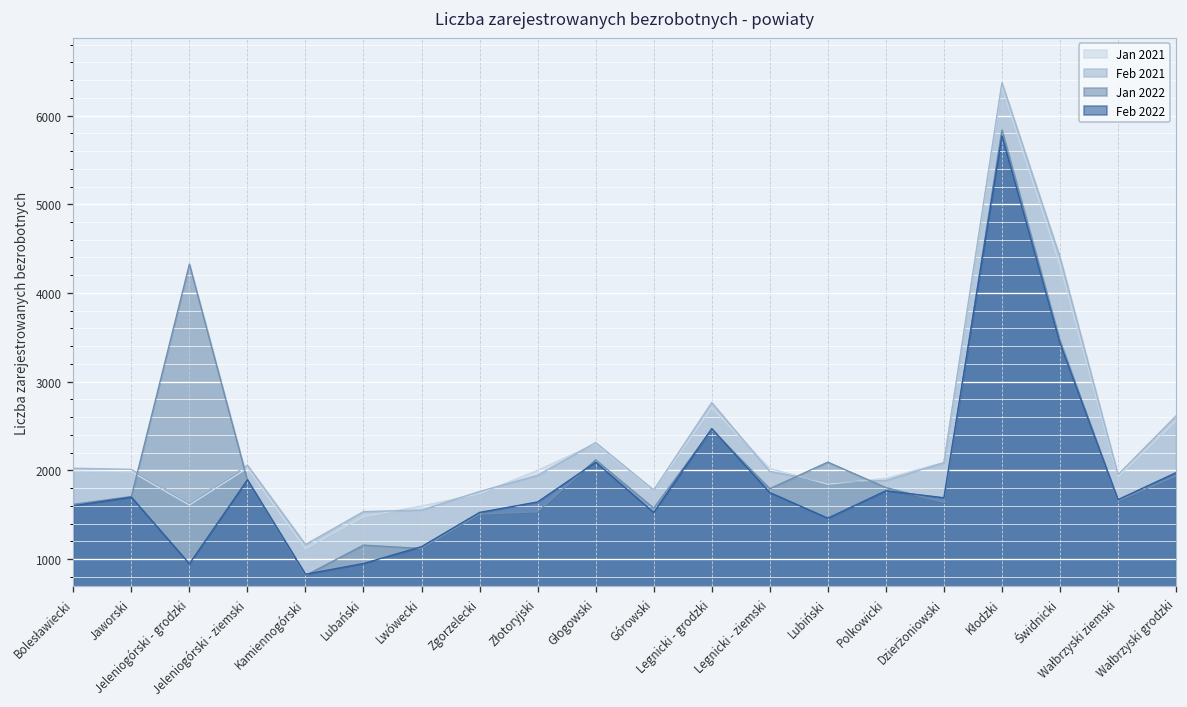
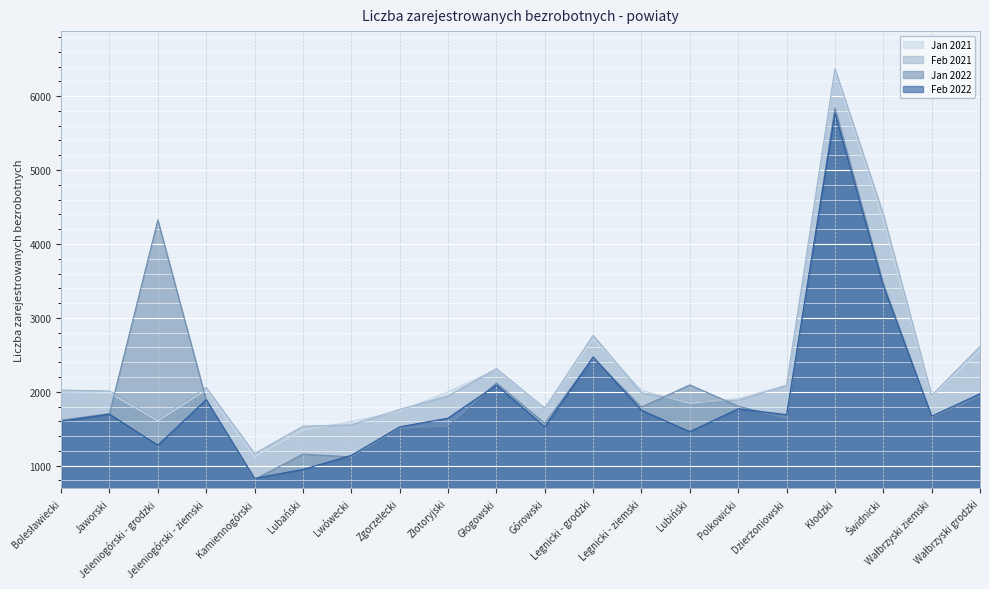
  {
    "Jan 2022": {
      "Jeleniogórski - grodzki": 4300,
      "Lubański": 1200,
      "Złotoryjski": 1500,
      "Górowski": 1600,
      "Legnicki - ziemski": 1800,
      "Lubiński": 2100,
      "Polkowicki": 1800,
      "Dzierżoniowski": 1600,
      "Kłodzki": 5800,
      "Wałbrzyski grodzki": 1900
    },
    "Feb 2022": {
-     "Jeleniogórski - grodzki": 900,
+     "Jeleniogórski - grodzki": 1300,
      "Lubański": 1000,
      "Złotoryjski": 1600,
      "Górowski": 1500,
      "Legnicki - ziemski": 1800,
      "Lubiński": 1500,
      "Polkowicki": 1800,
      "Dzierżoniowski": 1700,
      "Kłodzki": 5800,
      "Wałbrzyski grodzki": 2000
    }
  }
